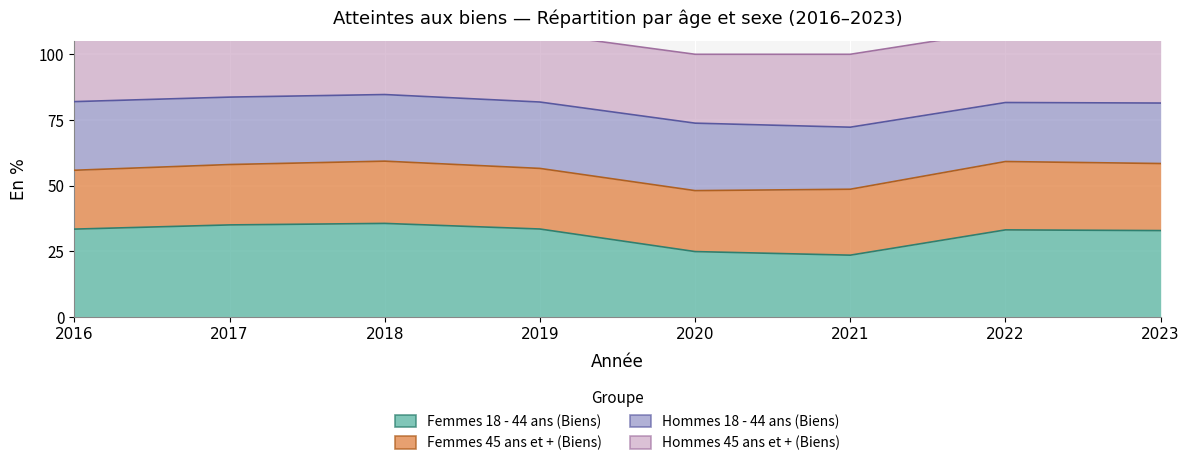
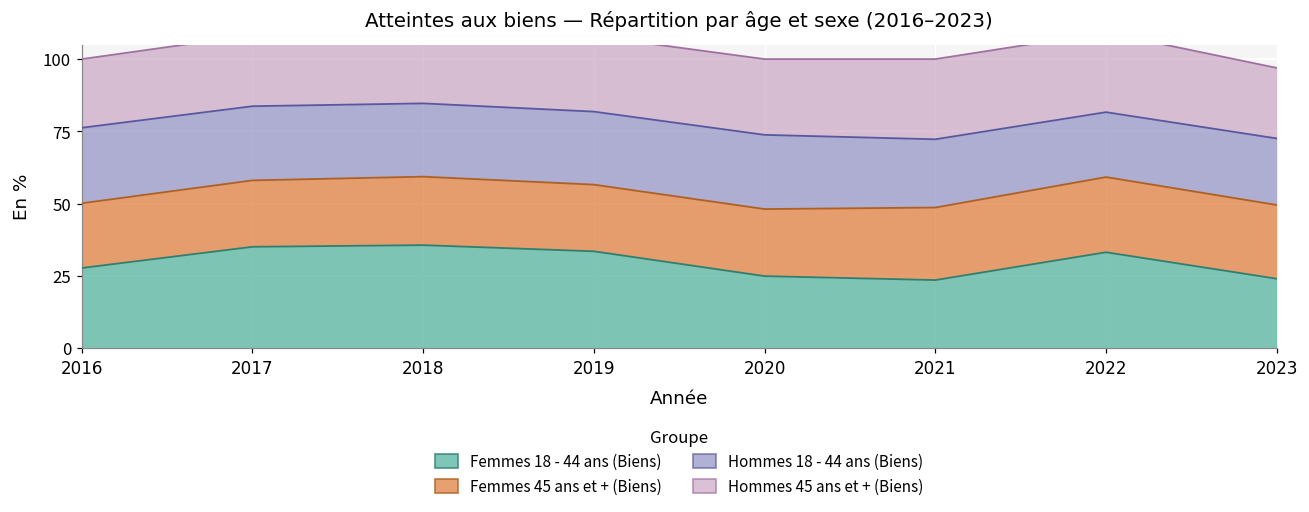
  {
    "Femmes 18 - 44 ans (Biens)": {
-     "2016": 34,
+     "2016": 28,
      "2017": 35,
      "2018": 36,
      "2019": 34,
      "2020": 25,
      "2021": 24,
      "2022": 33,
-     "2023": 33
+     "2023": 24
    },
    "Femmes 45 ans et + (Biens)": {
      "2016": 22,
      "2017": 23,
      "2018": 24,
      "2019": 23,
      "2020": 23,
      "2021": 25,
      "2022": 26,
      "2023": 26
    },
    "Hommes 18 - 44 ans (Biens)": {
      "2016": 26,
      "2017": 26,
      "2018": 25,
      "2019": 25,
      "2020": 26,
      "2021": 24,
      "2022": 22,
      "2023": 23
    },
    "Hommes 45 ans et + (Biens)": {
      "2016": 24,
      "2020": 26,
      "2021": 28
    }
  }
